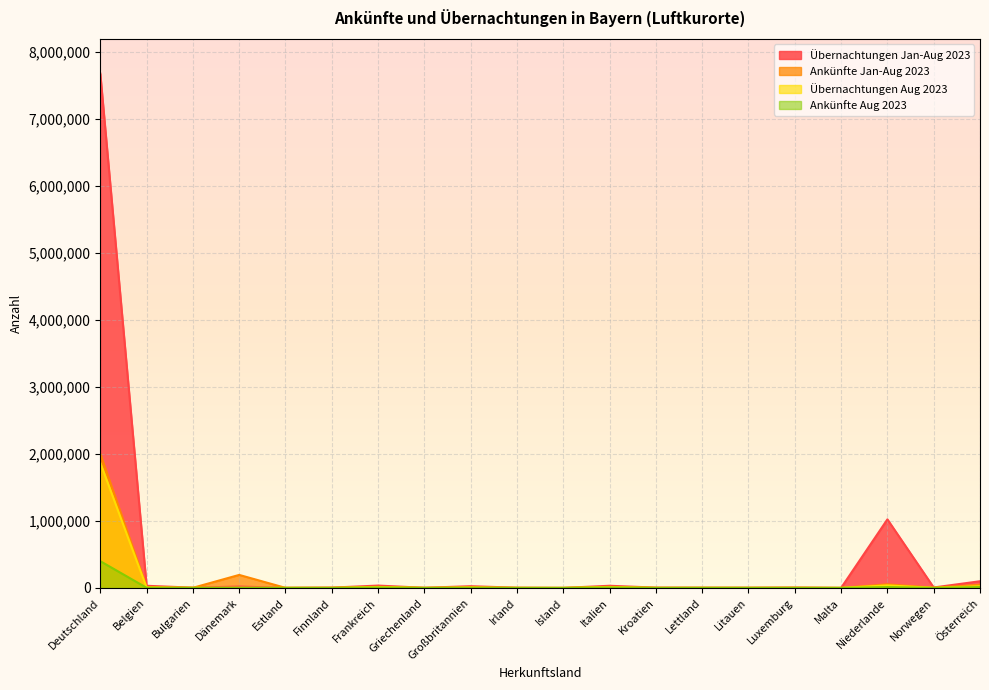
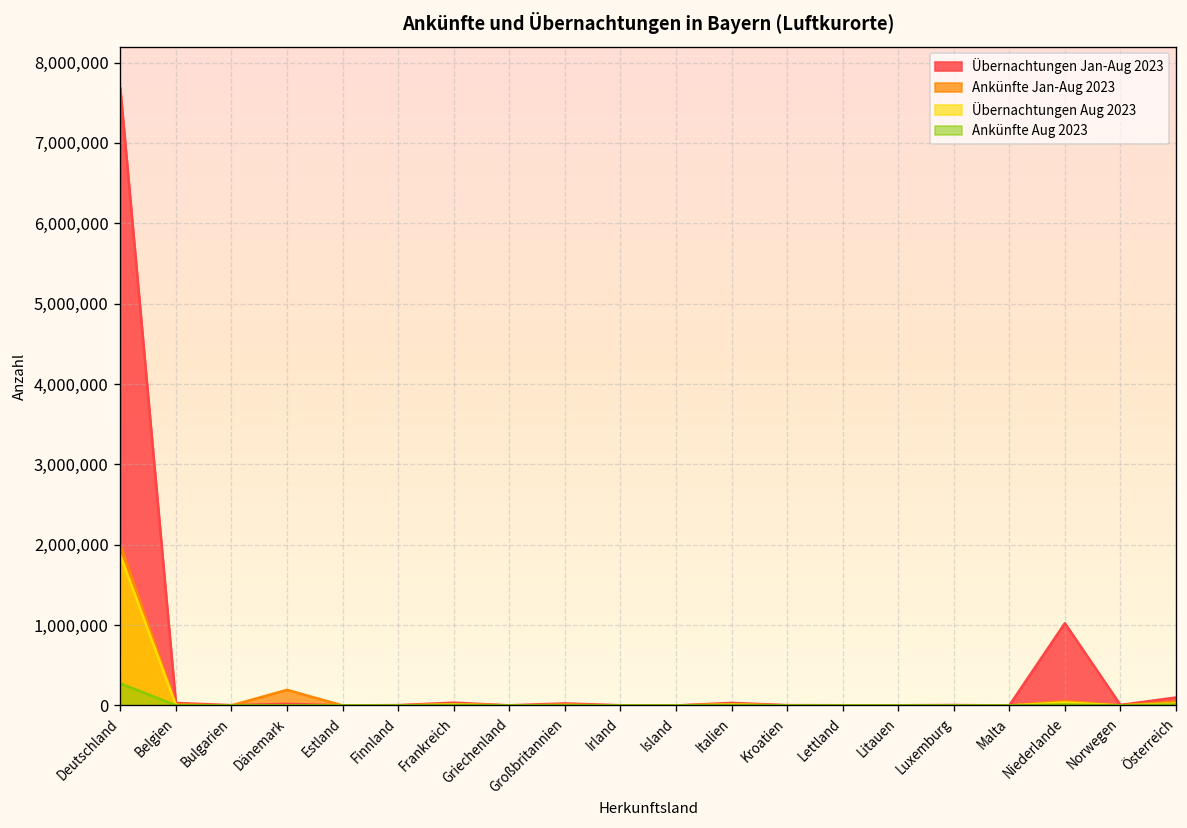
  {
    "Übernachtungen Jan-Aug 2023": {
      "Deutschland": "7,700,000",
      "Niederlande": "1,000,000",
      "Österreich": "100,000"
    },
    "Ankünfte Jan-Aug 2023": {
      "Deutschland": "2,000,000",
      "Dänemark": "200,000"
    },
    "Übernachtungen Aug 2023": {
      "Deutschland": "1,900,000"
    },
    "Ankünfte Aug 2023": {
-     "Deutschland": "400,000"
+     "Deutschland": "300,000"
    }
  }
